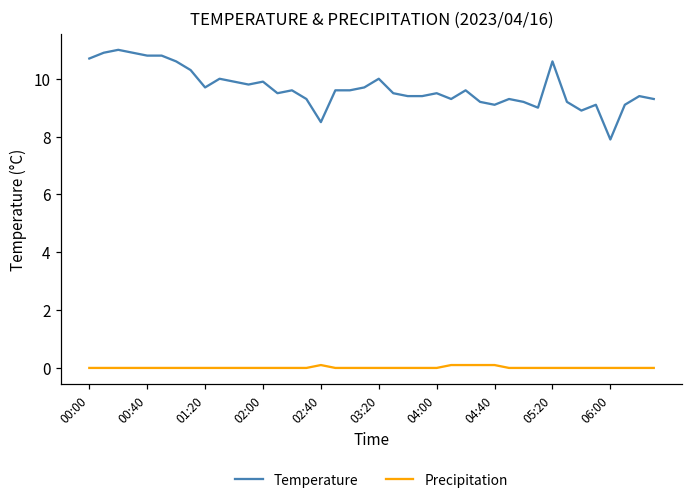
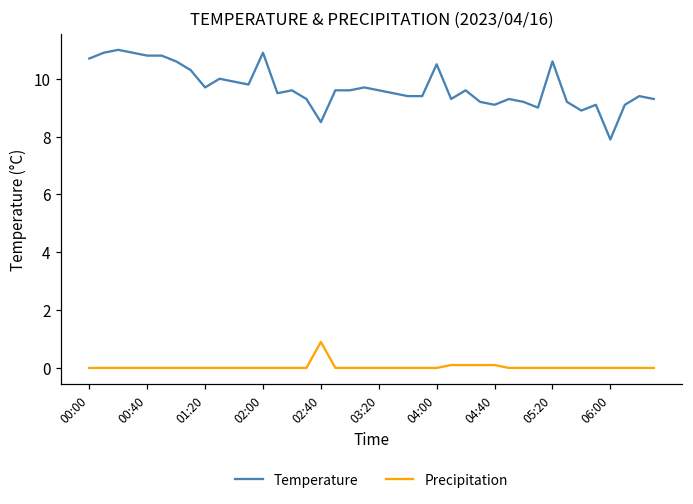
  {
    "Temperature": {
      "00:00": 10.7,
      "00:40": 10.8,
      "01:20": 9.7,
-     "02:00": 9.9,
+     "02:00": 10.9,
      "02:40": 8.5,
-     "03:20": 10.0,
-     "04:00": 9.5,
+     "03:20": 9.6,
+     "04:00": 10.5,
      "04:40": 9.1,
      "05:20": 10.6,
      "06:00": 7.9
    },
    "Precipitation": {
      "00:00": 0.0,
      "00:40": 0.0,
      "01:20": 0.0,
      "02:00": 0.0,
-     "02:40": 0.1,
+     "02:40": 0.9,
      "03:20": 0.0,
      "04:00": 0.0,
      "04:40": 0.1,
      "05:20": 0.0,
      "06:00": 0.0
    }
  }
